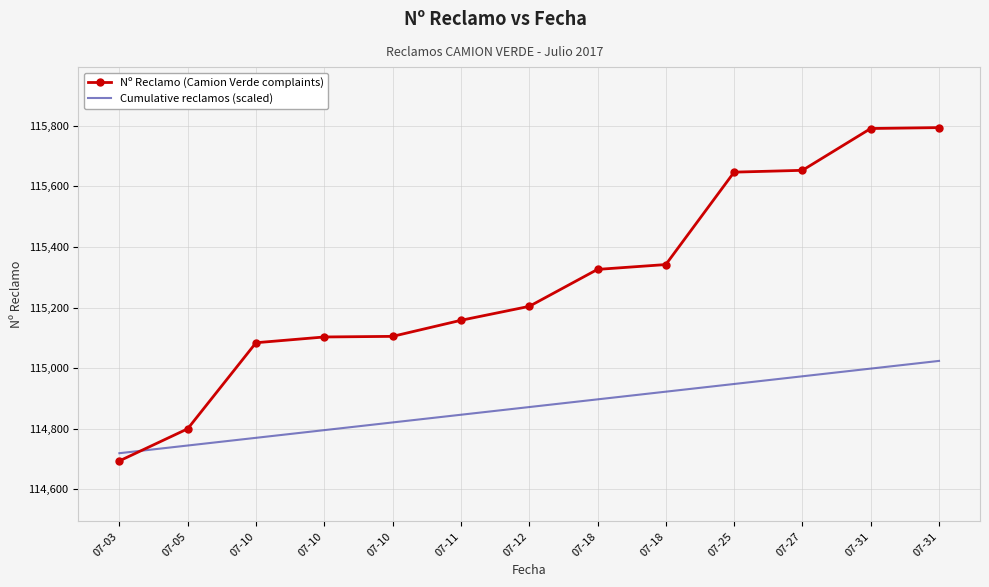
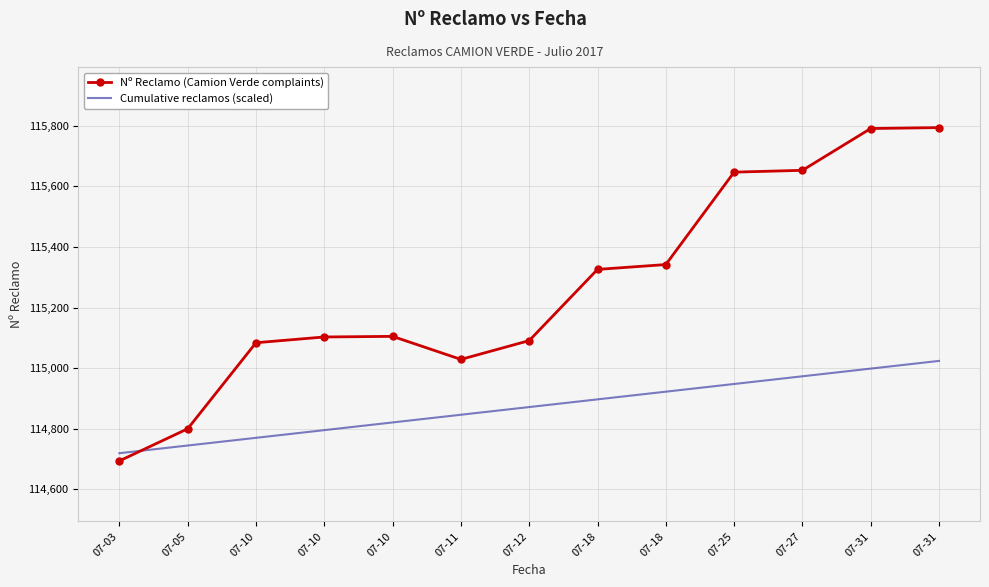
  {
    "Nº Reclamo (Camion Verde complaints)": {
      "07-03": "114,690",
      "07-05": "114,800",
-     "07-11": "115,160",
-     "07-12": "115,200",
+     "07-11": "115,030",
+     "07-12": "115,090",
      "07-25": "115,650",
      "07-27": "115,650"
    },
    "Cumulative reclamos (scaled)": {
      "07-03": "114,720",
      "07-05": "114,740",
      "07-11": "114,850",
      "07-12": "114,870",
      "07-25": "114,950",
      "07-27": "114,970"
    }
  }
